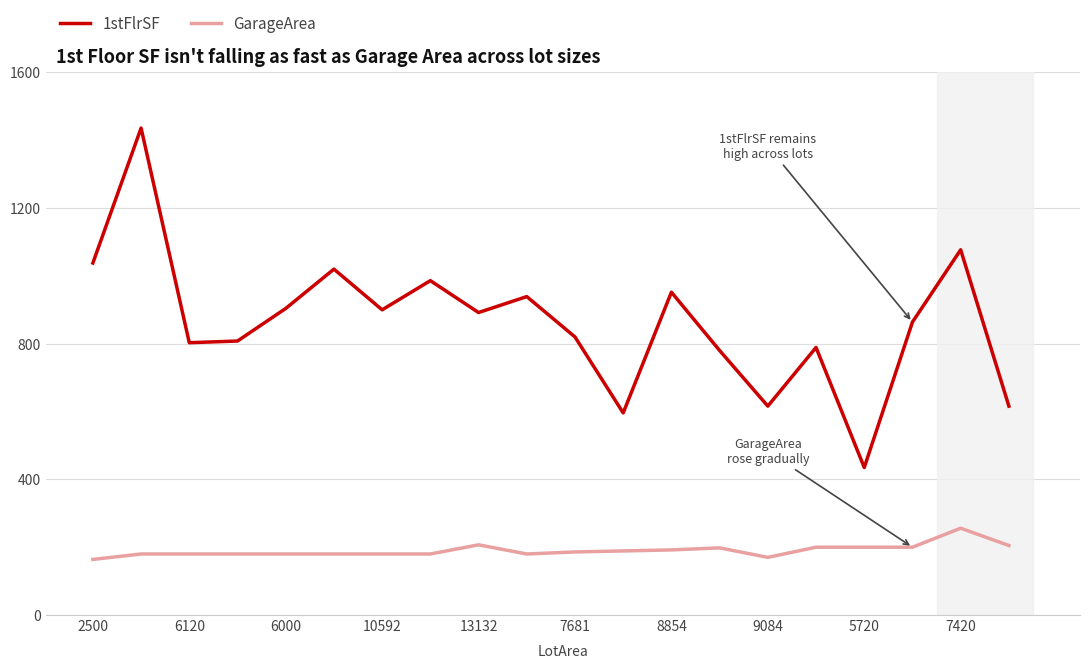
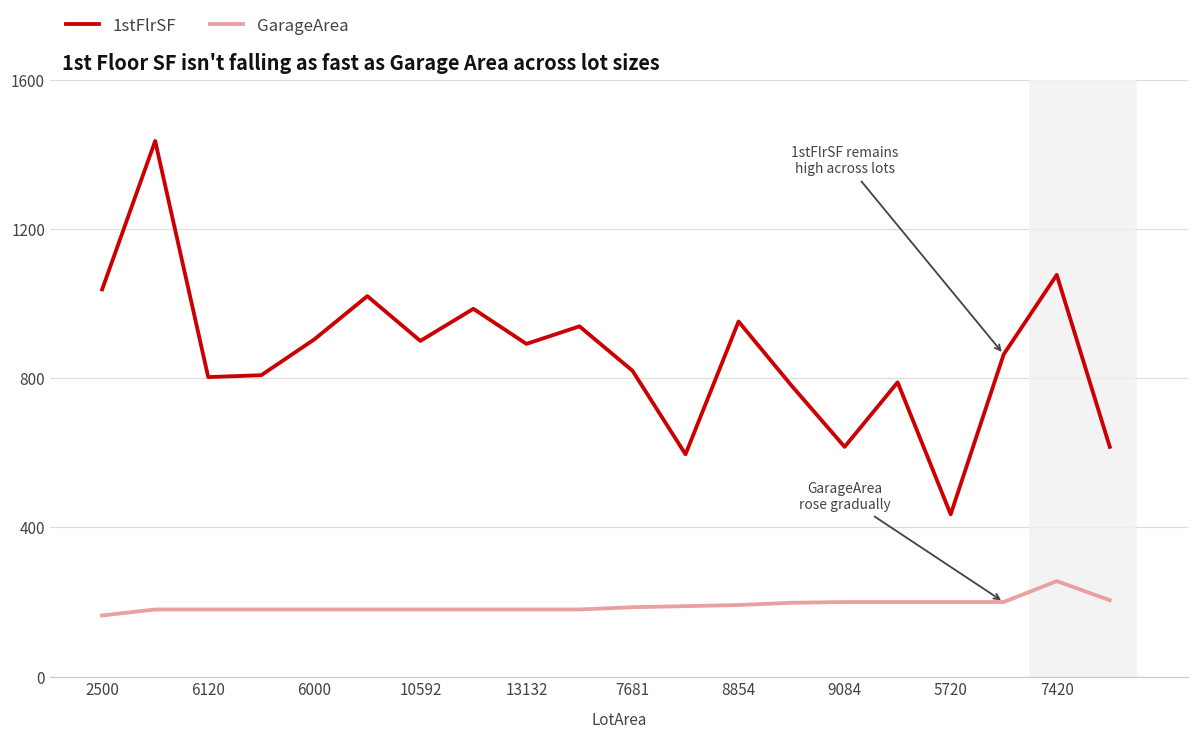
  {
    "1stFlrSF": {
      "2500": 1040,
      "6120": 800,
      "6000": 900,
      "10592": 900,
      "13132": 890,
      "7681": 820,
      "8854": 950,
      "9084": 620,
      "5720": 440,
      "7420": 1080
    },
    "GarageArea": {
      "2500": 160,
      "6120": 180,
      "6000": 180,
      "10592": 180,
-     "13132": 210,
+     "13132": 180,
      "7681": 190,
      "8854": 190,
-     "9084": 170,
+     "9084": 200,
      "5720": 200,
      "7420": 260
    }
  }
